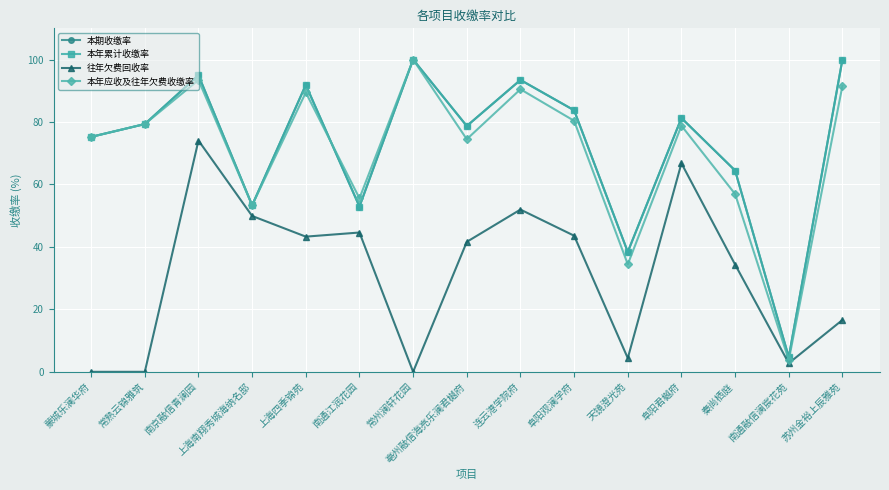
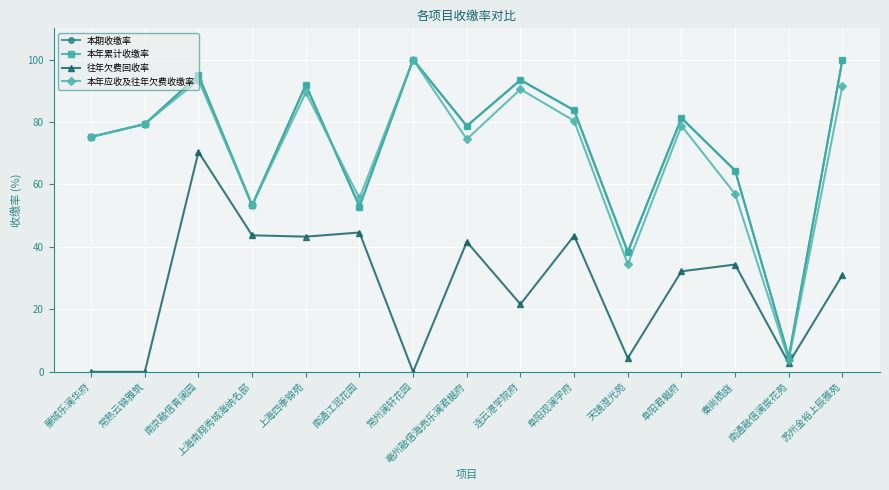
  {
    "往年欠费回收率": {
      "蒙城乐澜华府": 0,
      "常熟云锦雅筑": 0,
-     "南京融信青澜园": 74,
-     "上海南翔秀城海纳名邸": 50,
+     "南京融信青澜园": 70,
+     "上海南翔秀城海纳名邸": 44,
      "上海四季锦苑": 43,
      "南通江润花园": 45,
      "常州澜轩花园": 0,
      "亳州融信海亮乐澜君樾府": 42,
-     "连云港学院府": 52,
+     "连云港学院府": 22,
      "阜阳观澜学府": 44,
      "天镜澄光苑": 4,
-     "阜阳君樾府": 67,
+     "阜阳君樾府": 32,
      "秦尚栖庭": 34,
      "南通融信澜宸花苑": 3,
-     "苏州金裕上辰雅苑": 17
+     "苏州金裕上辰雅苑": 31
    }
  }
